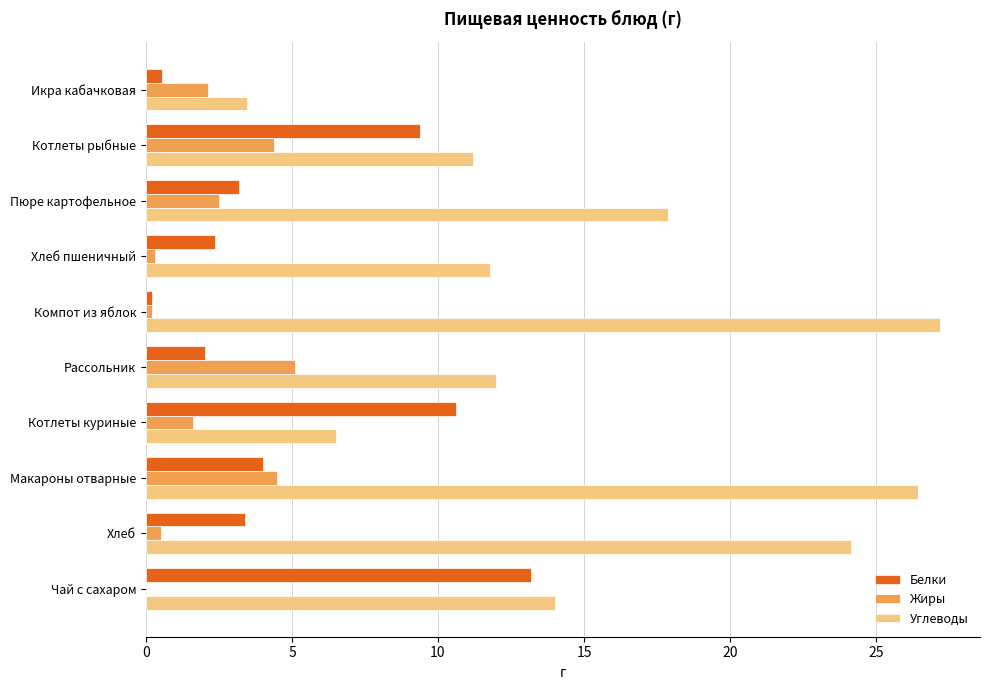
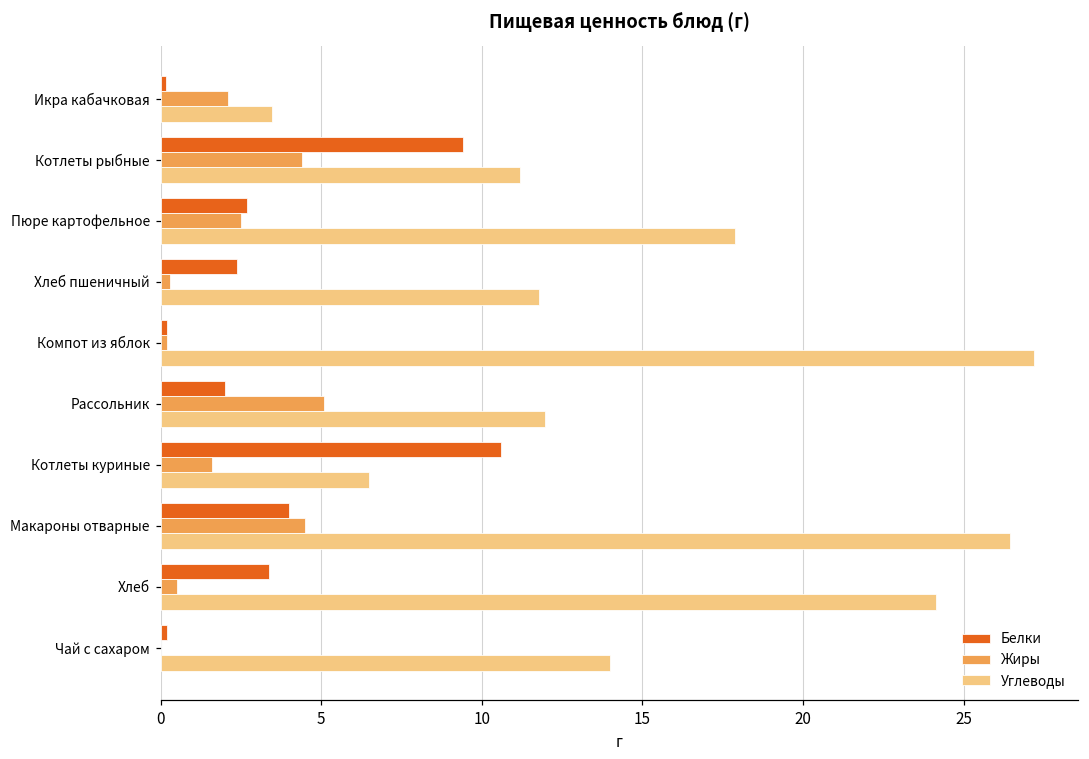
  {
    "Белки": {
-     "Икра кабачковая": 0.5,
+     "Икра кабачковая": 0.2,
      "Котлеты рыбные": 9.4,
-     "Пюре картофельное": 3.2,
+     "Пюре картофельное": 2.7,
      "Хлеб пшеничный": 2.4,
      "Компот из яблок": 0.2,
      "Рассольник": 2.0,
      "Котлеты куриные": 10.6,
      "Макароны отварные": 4.0,
      "Хлеб": 3.4,
-     "Чай с сахаром": 13.2
+     "Чай с сахаром": 0.2
    },
    "Жиры": {
      "Икра кабачковая": 2.1,
      "Котлеты рыбные": 4.4,
      "Пюре картофельное": 2.5,
      "Хлеб пшеничный": 0.3,
      "Компот из яблок": 0.2,
      "Рассольник": 5.1,
      "Котлеты куриные": 1.6,
      "Макароны отварные": 4.5,
      "Хлеб": 0.5,
      "Чай с сахаром": 0.0
    },
    "Углеводы": {
      "Икра кабачковая": 3.5,
      "Котлеты рыбные": 11.2,
      "Пюре картофельное": 17.9,
      "Хлеб пшеничный": 11.8,
      "Компот из яблок": 27.2,
      "Рассольник": 12.0,
      "Котлеты куриные": 6.5,
      "Макароны отварные": 26.4,
      "Хлеб": 24.2,
      "Чай с сахаром": 14.0
    }
  }
